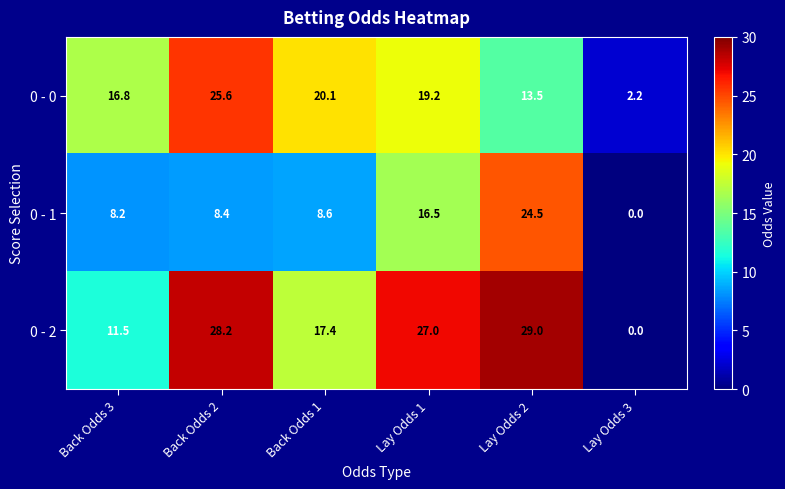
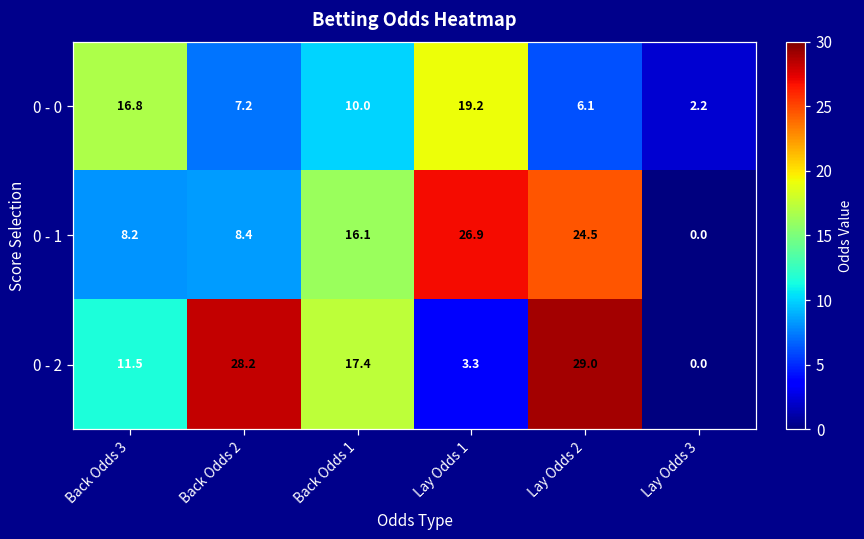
  {
    "0 - 0": {
      "Back Odds 3": 16.8,
-     "Back Odds 2": 25.6,
-     "Back Odds 1": 20.1,
+     "Back Odds 2": 7.2,
+     "Back Odds 1": 10.0,
      "Lay Odds 1": 19.2,
-     "Lay Odds 2": 13.5,
+     "Lay Odds 2": 6.1,
      "Lay Odds 3": 2.2
    },
    "0 - 1": {
      "Back Odds 3": 8.2,
      "Back Odds 2": 8.4,
-     "Back Odds 1": 8.6,
-     "Lay Odds 1": 16.5,
+     "Back Odds 1": 16.1,
+     "Lay Odds 1": 26.9,
      "Lay Odds 2": 24.5,
      "Lay Odds 3": 0.0
    },
    "0 - 2": {
      "Back Odds 3": 11.5,
      "Back Odds 2": 28.2,
      "Back Odds 1": 17.4,
-     "Lay Odds 1": 27.0,
+     "Lay Odds 1": 3.3,
      "Lay Odds 2": 29.0,
      "Lay Odds 3": 0.0
    }
  }
